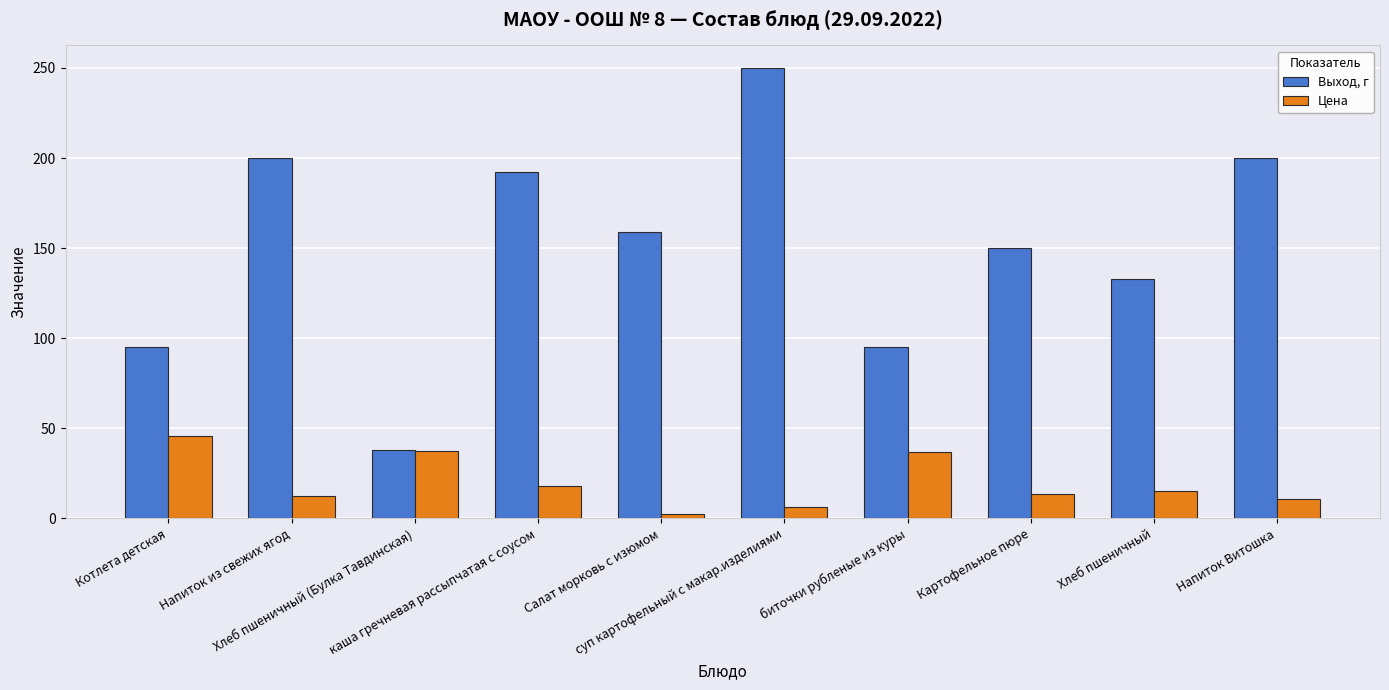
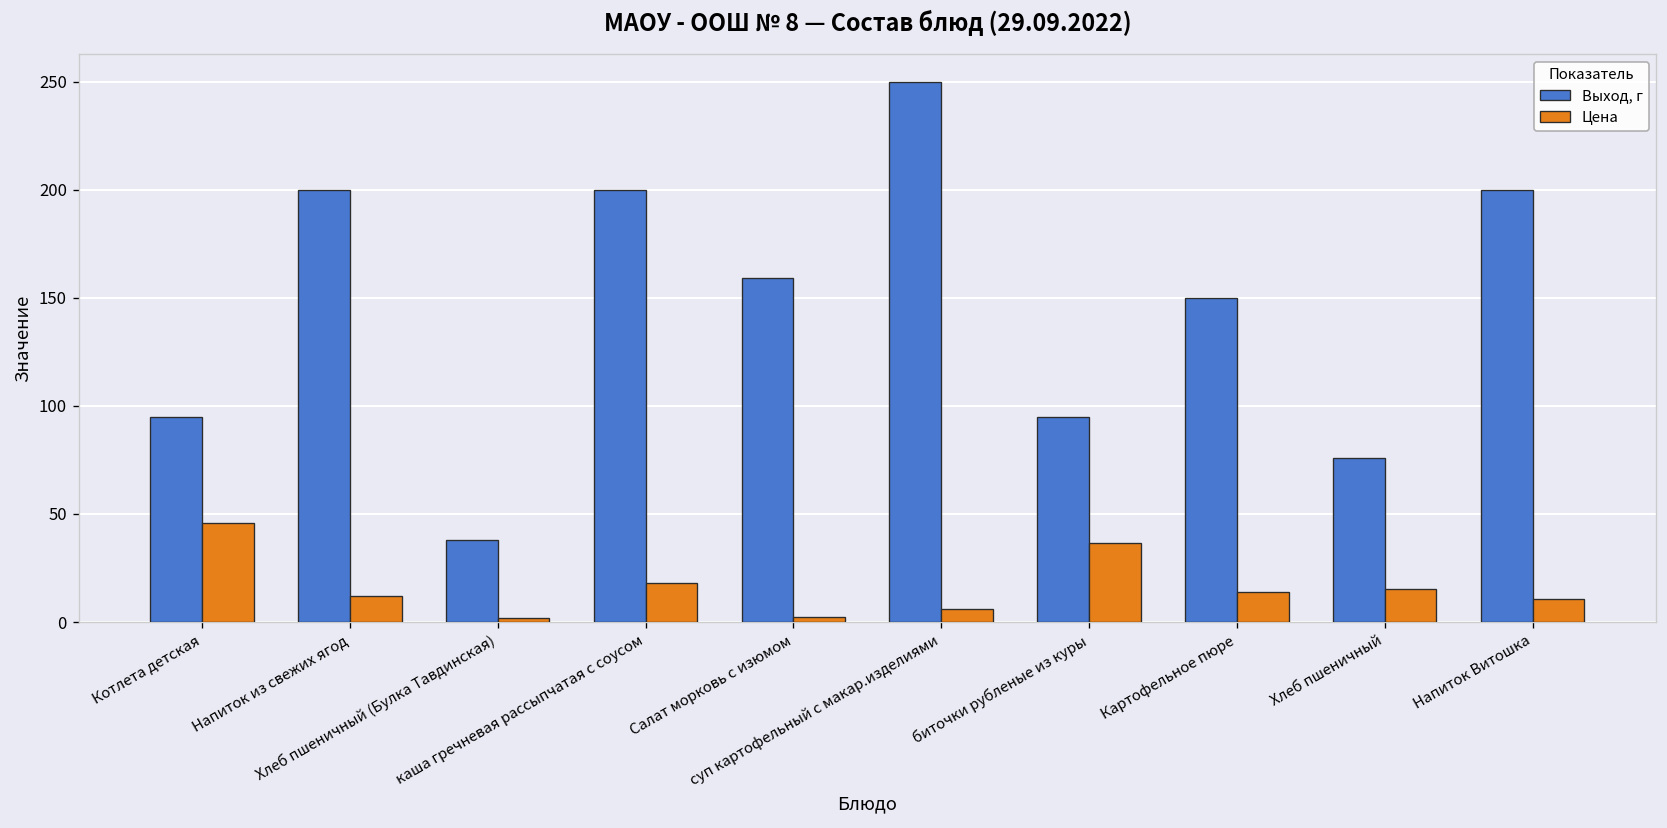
  {
    "Выход, г": {
      "Котлета детская": 95,
      "Напиток из свежих ягод": 200,
      "Хлеб пшеничный (Булка Тавдинская)": 38,
-     "каша гречневая рассыпчатая с соусом": 192,
+     "каша гречневая рассыпчатая с соусом": 200,
      "Салат морковь с изюмом": 159,
      "суп картофельный с макар.изделиями": 250,
      "биточки рубленые из куры": 95,
      "Картофельное пюре": 150,
-     "Хлеб пшеничный": 133,
+     "Хлеб пшеничный": 76,
      "Напиток Витошка": 200
    },
    "Цена": {
      "Котлета детская": 46,
      "Напиток из свежих ягод": 12,
-     "Хлеб пшеничный (Булка Тавдинская)": 38,
+     "Хлеб пшеничный (Булка Тавдинская)": 2,
      "каша гречневая рассыпчатая с соусом": 18,
      "Салат морковь с изюмом": 2,
      "суп картофельный с макар.изделиями": 6,
      "биточки рубленые из куры": 37,
      "Картофельное пюре": 14,
      "Хлеб пшеничный": 15,
      "Напиток Витошка": 11
    }
  }
